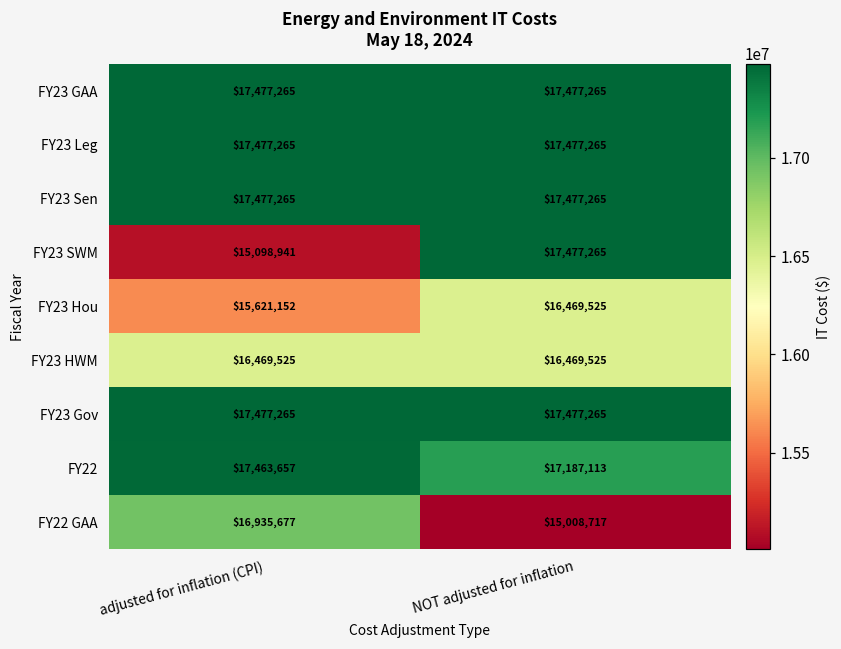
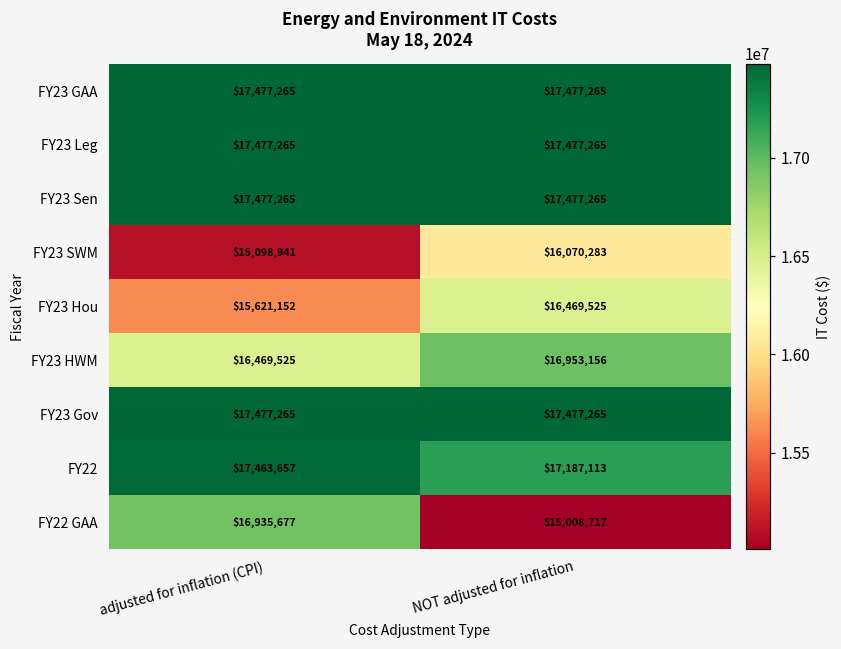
  {
    "FY23 GAA": {
      "adjusted for inflation (CPI)": "$17,477,265",
      "NOT adjusted for inflation": "$17,477,265"
    },
    "FY23 Leg": {
      "adjusted for inflation (CPI)": "$17,477,265",
      "NOT adjusted for inflation": "$17,477,265"
    },
    "FY23 Sen": {
      "adjusted for inflation (CPI)": "$17,477,265",
      "NOT adjusted for inflation": "$17,477,265"
    },
    "FY23 SWM": {
      "adjusted for inflation (CPI)": "$15,098,941",
-     "NOT adjusted for inflation": "$17,477,265"
+     "NOT adjusted for inflation": "$16,070,283"
    },
    "FY23 Hou": {
      "adjusted for inflation (CPI)": "$15,621,152",
      "NOT adjusted for inflation": "$16,469,525"
    },
    "FY23 HWM": {
      "adjusted for inflation (CPI)": "$16,469,525",
-     "NOT adjusted for inflation": "$16,469,525"
+     "NOT adjusted for inflation": "$16,953,156"
    },
    "FY23 Gov": {
      "adjusted for inflation (CPI)": "$17,477,265",
      "NOT adjusted for inflation": "$17,477,265"
    },
    "FY22": {
      "adjusted for inflation (CPI)": "$17,463,657",
      "NOT adjusted for inflation": "$17,187,113"
    },
    "FY22 GAA": {
      "adjusted for inflation (CPI)": "$16,935,677",
      "NOT adjusted for inflation": "$15,008,717"
    }
  }
